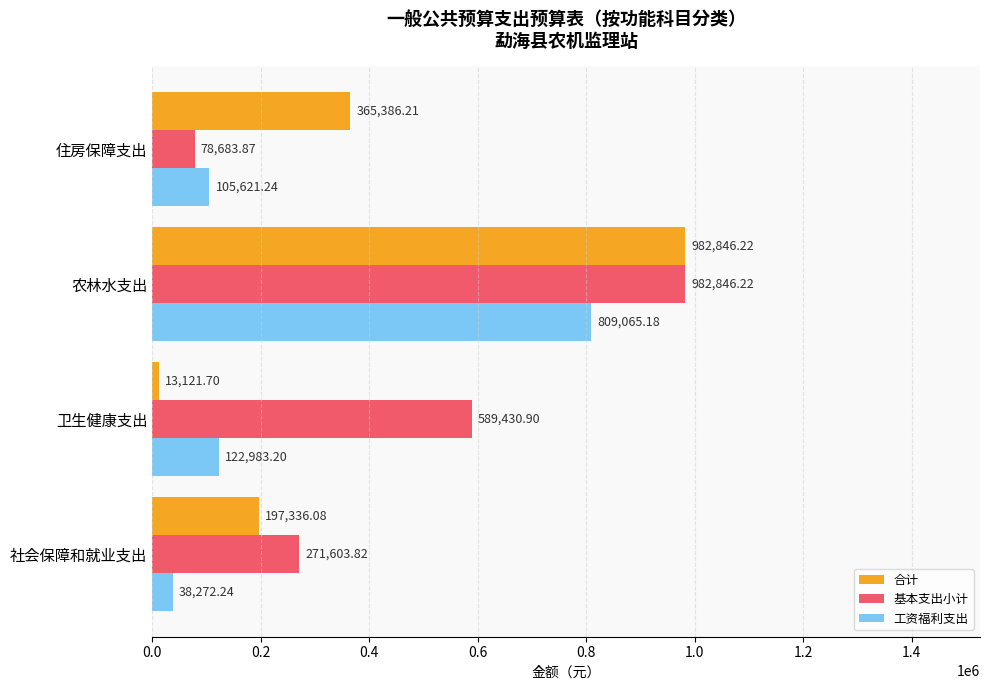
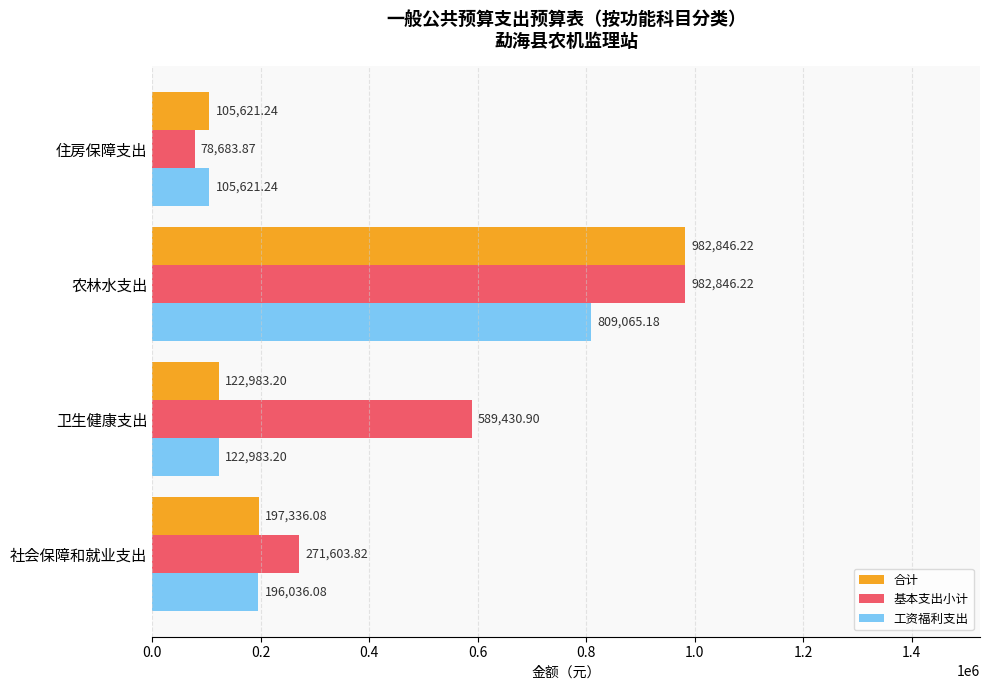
  {
    "合计": {
-     "住房保障支出": "365,386.21",
+     "住房保障支出": "105,621.24",
      "农林水支出": "982,846.22",
-     "卫生健康支出": "13,121.70",
+     "卫生健康支出": "122,983.20",
      "社会保障和就业支出": "197,336.08"
    },
    "基本支出小计": {
      "住房保障支出": "78,683.87",
      "农林水支出": "982,846.22",
      "卫生健康支出": "589,430.90",
      "社会保障和就业支出": "271,603.82"
    },
    "工资福利支出": {
      "住房保障支出": "105,621.24",
      "农林水支出": "809,065.18",
      "卫生健康支出": "122,983.20",
-     "社会保障和就业支出": "38,272.24"
+     "社会保障和就业支出": "196,036.08"
    }
  }
